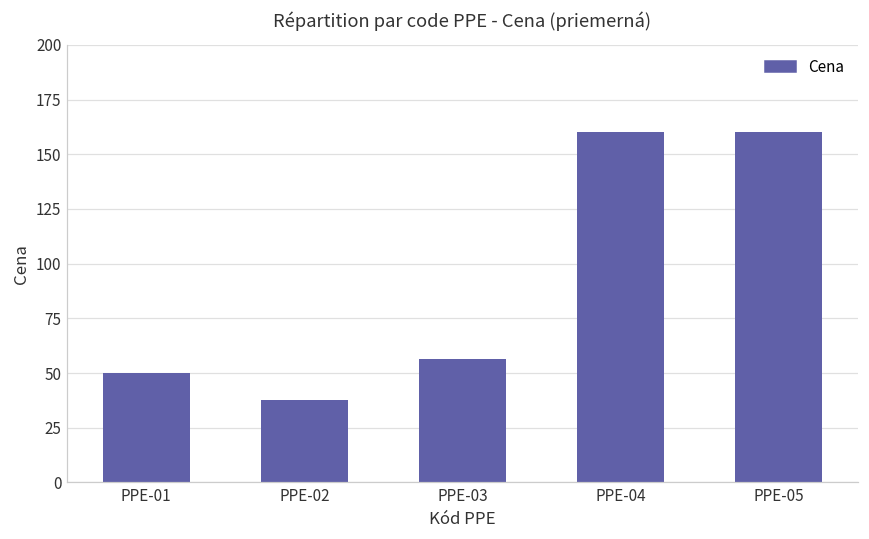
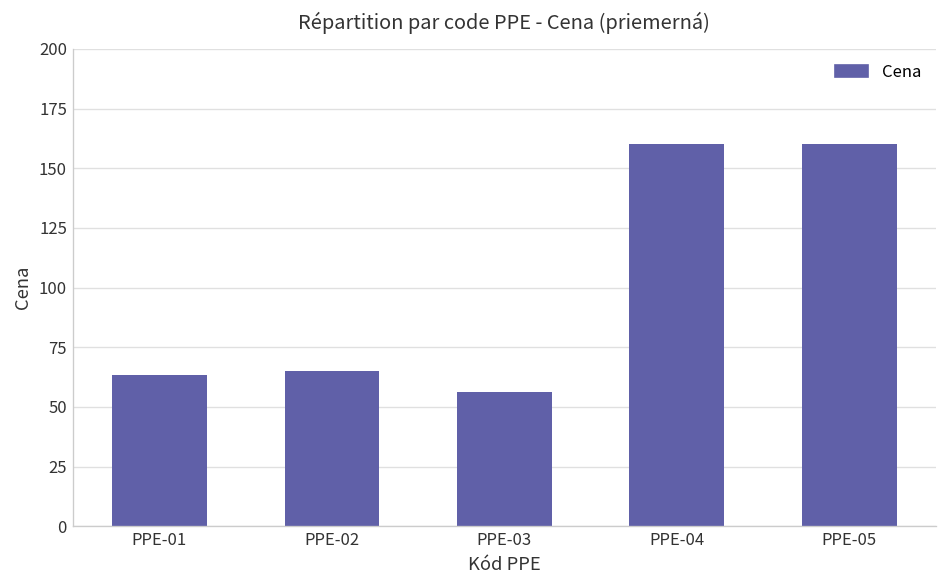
  {
-   "PPE-01": 50,
-   "PPE-02": 38,
+   "PPE-01": 63,
+   "PPE-02": 65,
    "PPE-03": 56,
    "PPE-04": 160,
    "PPE-05": 160
  }
